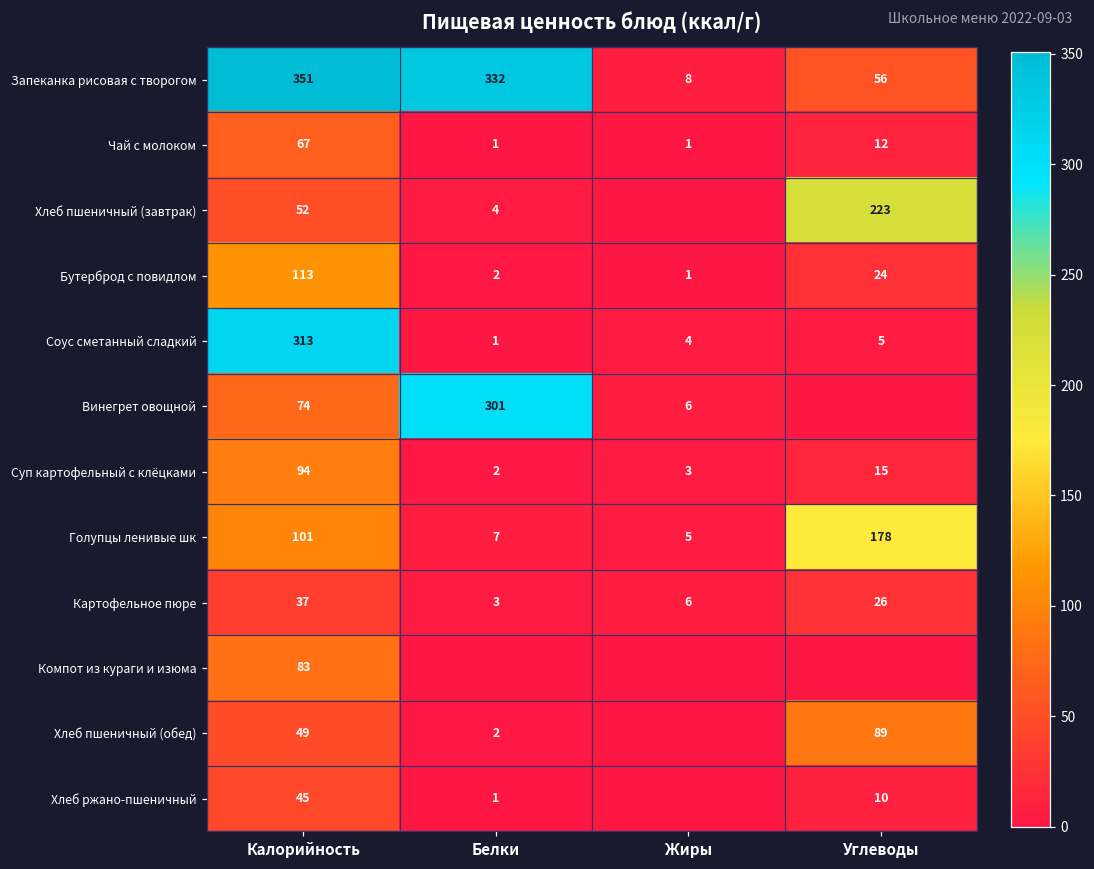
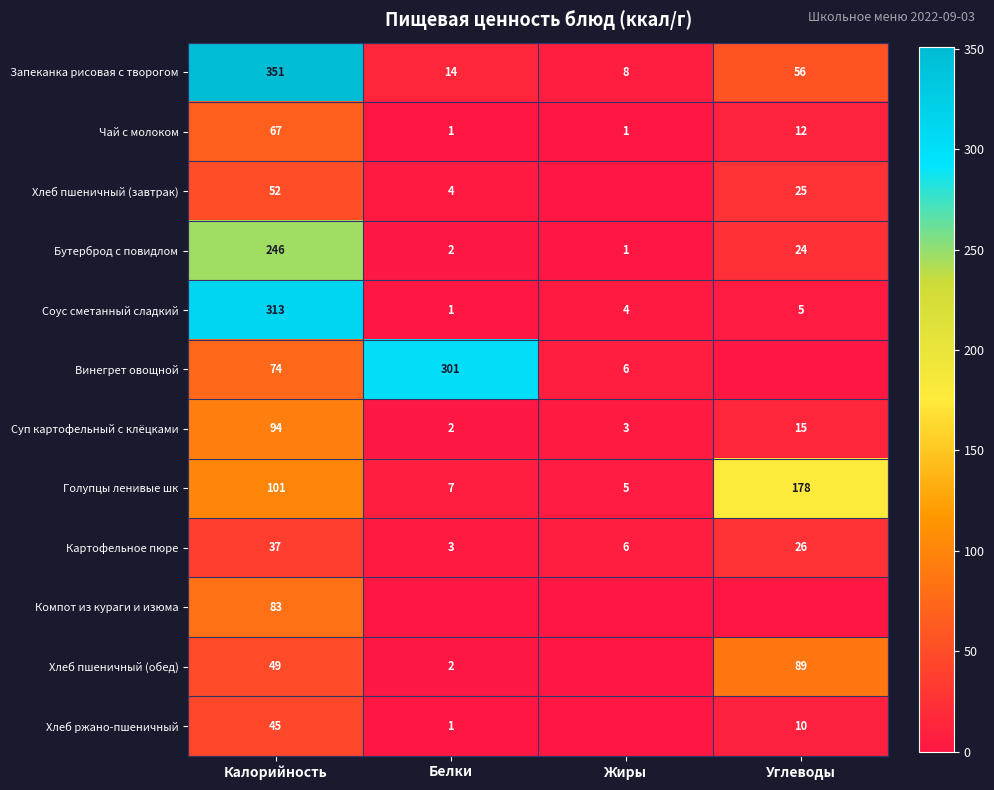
  {
    "Запеканка рисовая с творогом": {
      "Калорийность": 351,
-     "Белки": 332,
+     "Белки": 14,
      "Жиры": 8,
      "Углеводы": 56
    },
    "Чай с молоком": {
      "Калорийность": 67,
      "Белки": 1,
      "Жиры": 1,
      "Углеводы": 12
    },
    "Хлеб пшеничный (завтрак)": {
      "Калорийность": 52,
      "Белки": 4,
-     "Углеводы": 223
+     "Углеводы": 25
    },
    "Бутерброд с повидлом": {
-     "Калорийность": 113,
+     "Калорийность": 246,
      "Белки": 2,
      "Жиры": 1,
      "Углеводы": 24
    },
    "Соус сметанный сладкий": {
      "Калорийность": 313,
      "Белки": 1,
      "Жиры": 4,
      "Углеводы": 5
    },
    "Винегрет овощной": {
      "Калорийность": 74,
      "Белки": 301,
      "Жиры": 6
    },
    "Суп картофельный с клёцками": {
      "Калорийность": 94,
      "Белки": 2,
      "Жиры": 3,
      "Углеводы": 15
    },
    "Голупцы ленивые шк": {
      "Калорийность": 101,
      "Белки": 7,
      "Жиры": 5,
      "Углеводы": 178
    },
    "Картофельное пюре": {
      "Калорийность": 37,
      "Белки": 3,
      "Жиры": 6,
      "Углеводы": 26
    },
    "Компот из кураги и изюма": {
      "Калорийность": 83
    },
    "Хлеб пшеничный (обед)": {
      "Калорийность": 49,
      "Белки": 2,
      "Углеводы": 89
    },
    "Хлеб ржано-пшеничный": {
      "Калорийность": 45,
      "Белки": 1,
      "Углеводы": 10
    }
  }
